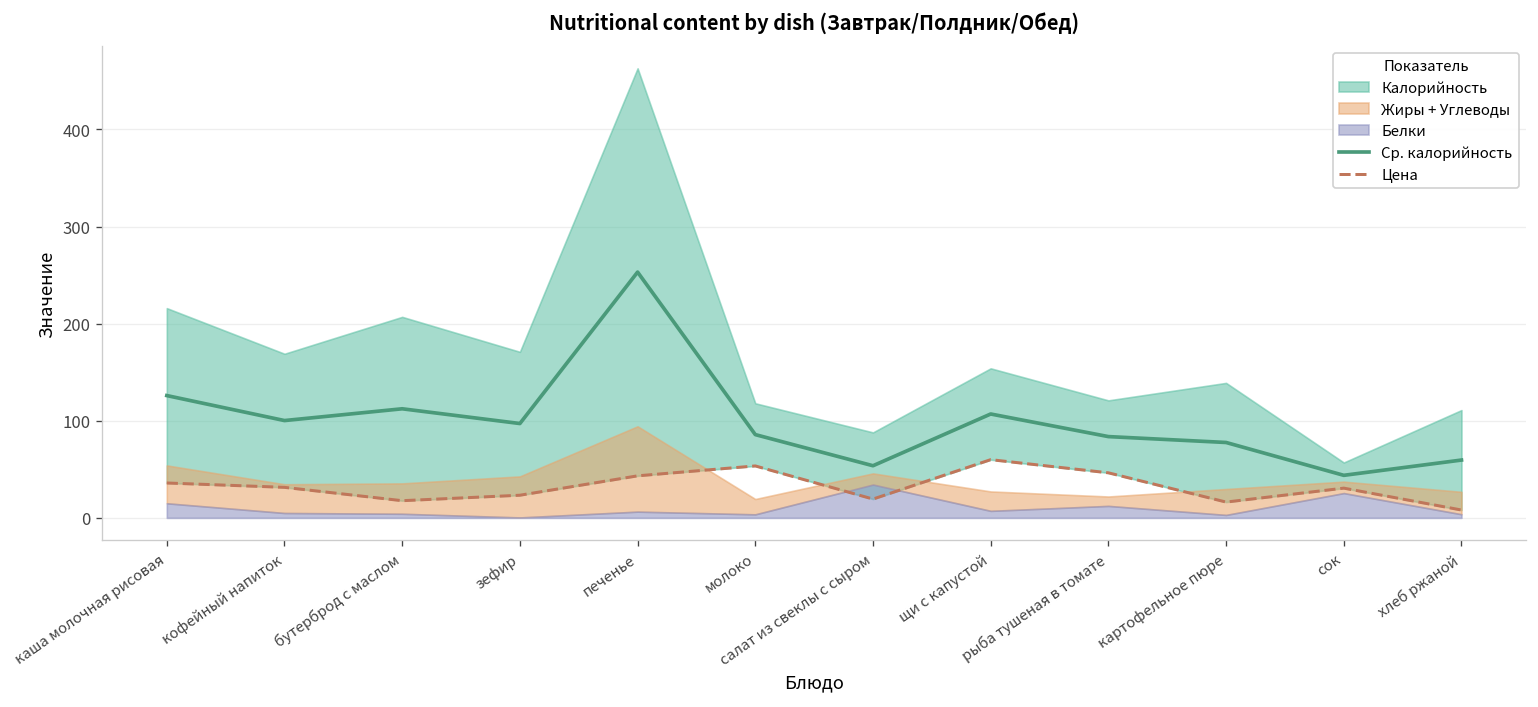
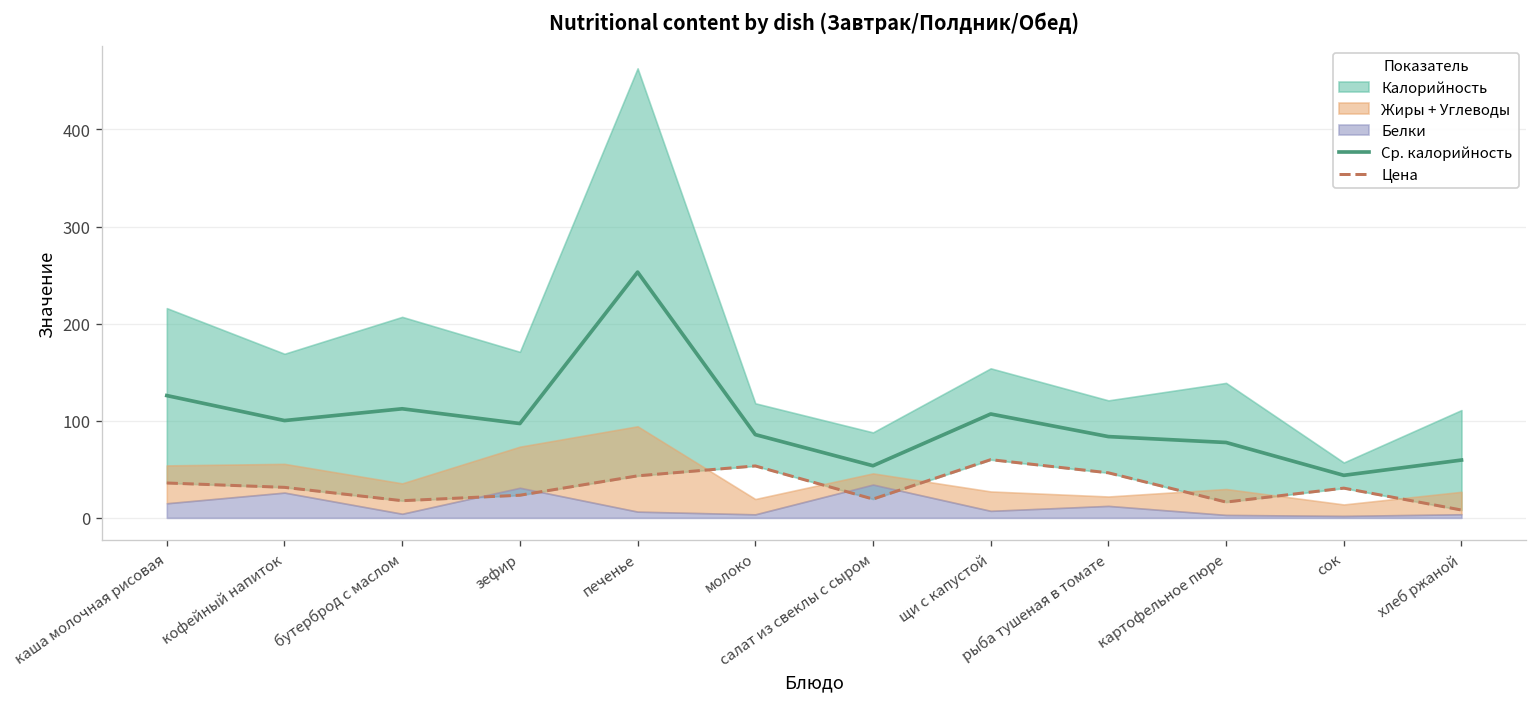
  {
    "Цена": {
      "каша молочная рисовая": 40,
      "кофейный напиток": 30,
      "бутерброд с маслом": 20,
      "зефир": 20,
      "печенье": 40,
      "молоко": 50,
      "салат из свеклы с сыром": 20,
      "щи с капустой": 60,
      "рыба тушеная в томате": 50,
      "картофельное пюре": 20,
      "сок": 30,
      "хлеб ржаной": 10
    },
    "Жиры + Углеводы": {
      "каша молочная рисовая": 40,
      "кофейный напиток": 30,
      "бутерброд с маслом": 30,
      "зефир": 40,
      "печенье": 90,
      "молоко": 20,
      "салат из свеклы с сыром": 10,
      "щи с капустой": 20,
      "рыба тушеная в томате": 10,
      "картофельное пюре": 30,
      "сок": 10,
      "хлеб ржаной": 20
    },
    "Белки": {
      "каша молочная рисовая": 20,
-     "кофейный напиток": 10,
+     "кофейный напиток": 30,
      "бутерброд с маслом": 0,
-     "зефир": 0,
+     "зефир": 30,
      "печенье": 10,
      "молоко": 0,
      "салат из свеклы с сыром": 30,
      "щи с капустой": 10,
      "рыба тушеная в томате": 10,
-     "сок": 30,
+     "сок": 0,
      "хлеб ржаной": 0
    }
  }
